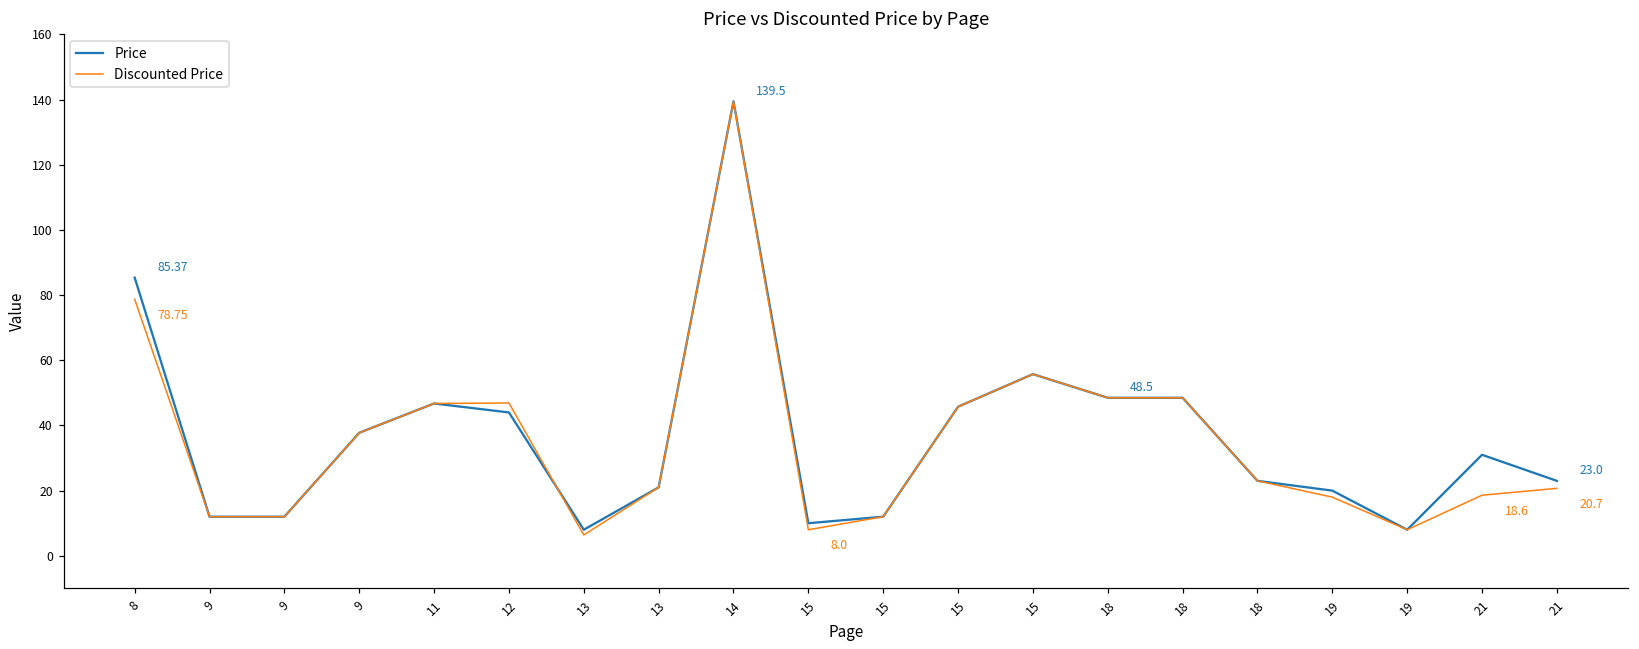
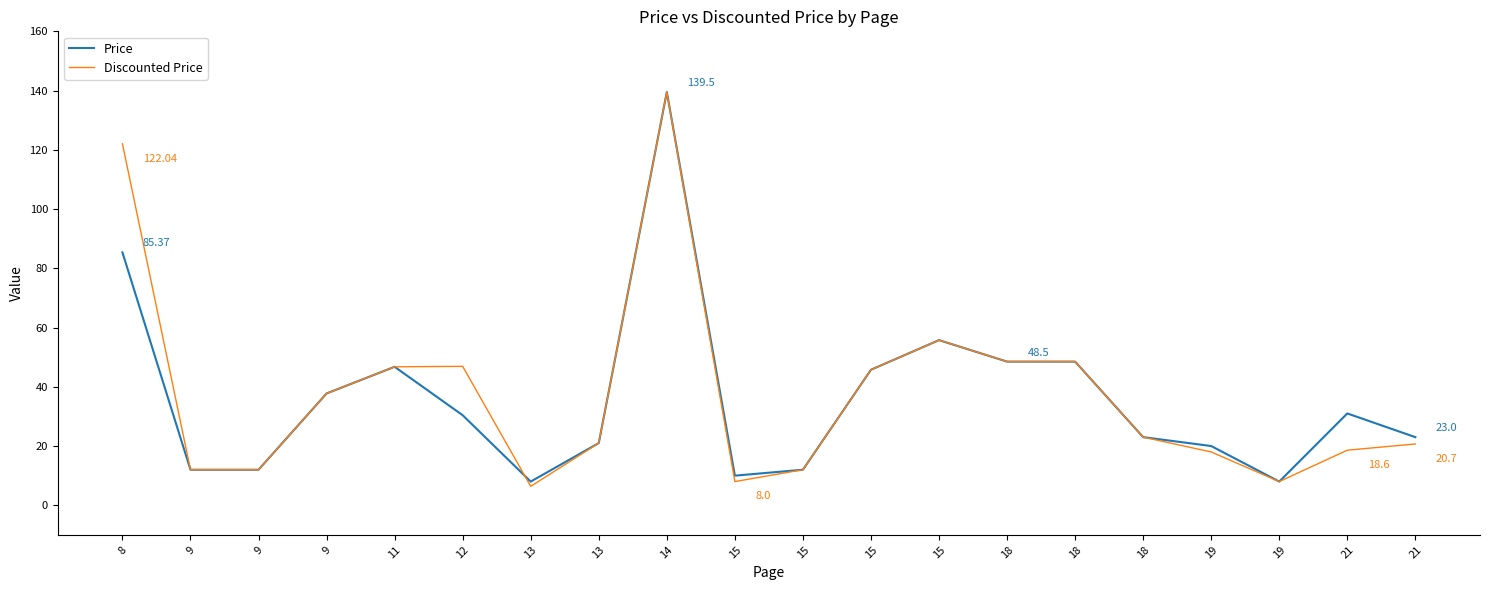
  {
    "Price": {
-     "12": 44
+     "12": 30
    },
    "Discounted Price": {
-     "8": 78.75
+     "8": 122.04
    }
  }
